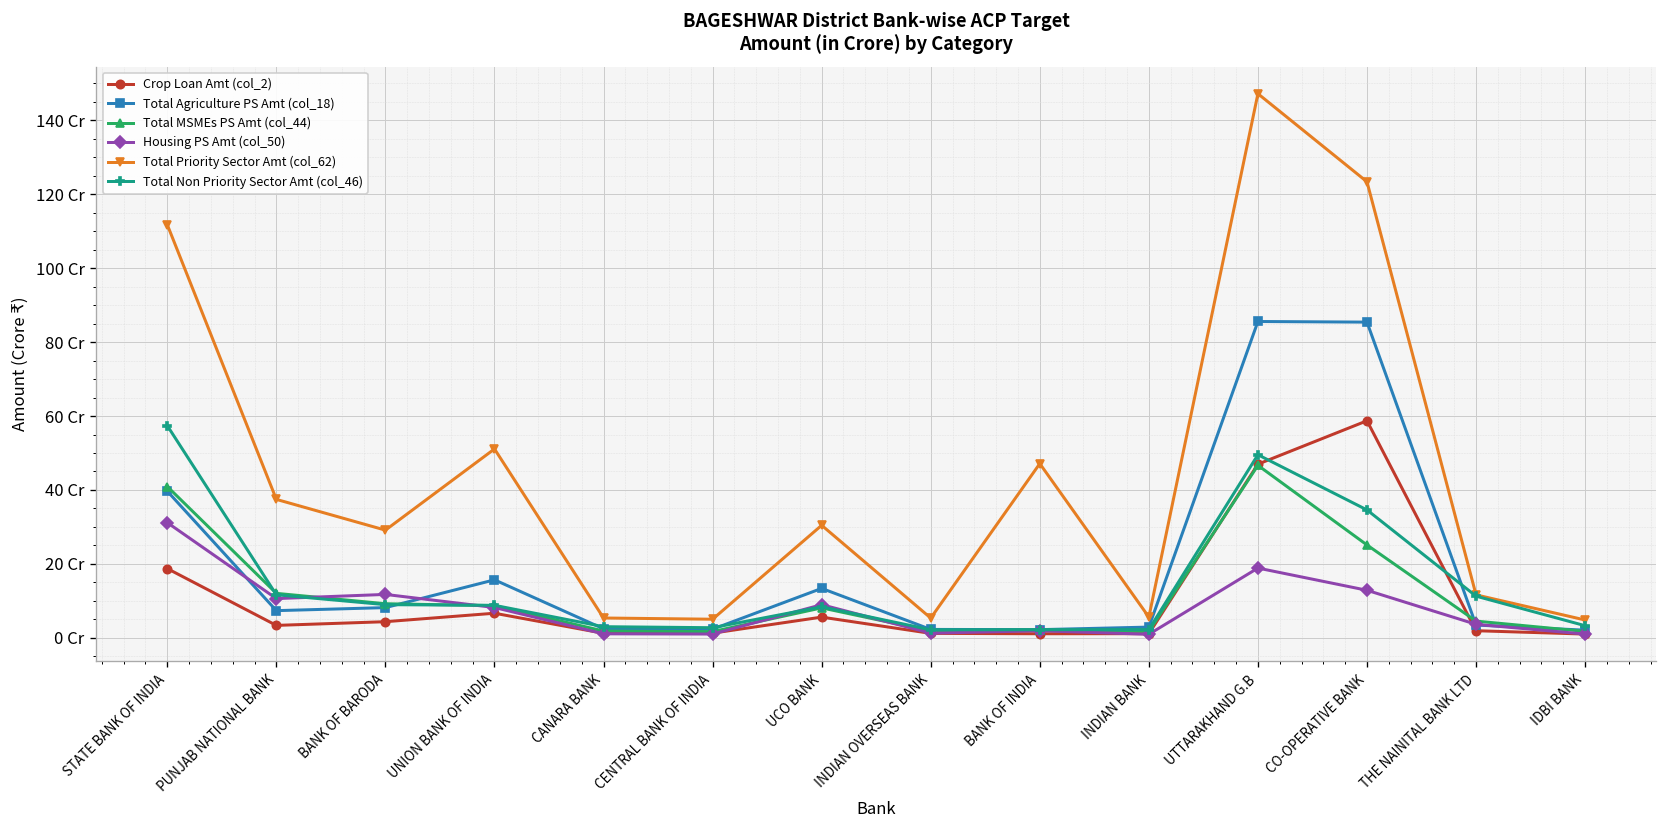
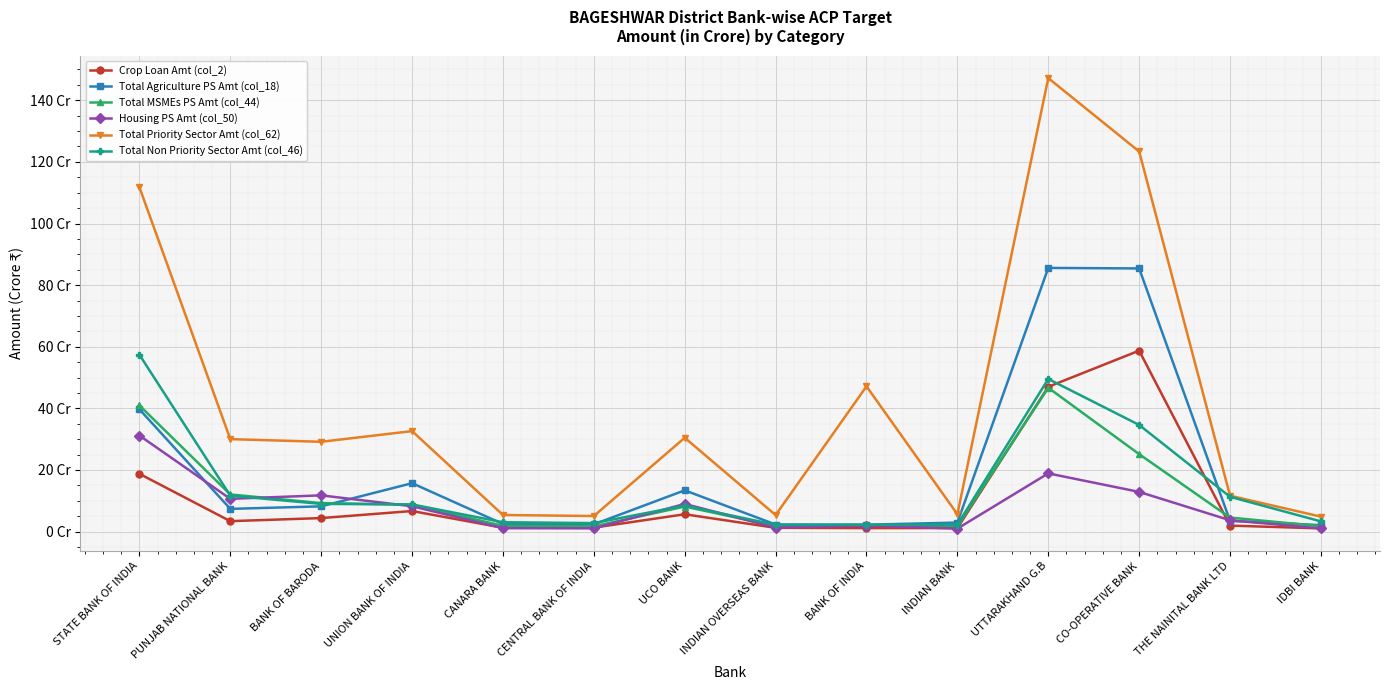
  {
    "Crop Loan Amt (col_2)": {
      "STATE BANK OF INDIA": "19 Cr",
      "PUNJAB NATIONAL BANK": "3 Cr",
      "BANK OF BARODA": "4 Cr",
      "UNION BANK OF INDIA": "7 Cr",
      "UCO BANK": "6 Cr",
      "CO-OPERATIVE BANK": "59 Cr",
      "THE NAINITAL BANK LTD": "2 Cr"
    },
    "Total Agriculture PS Amt (col_18)": {
      "STATE BANK OF INDIA": "40 Cr",
      "PUNJAB NATIONAL BANK": "7 Cr",
      "UNION BANK OF INDIA": "16 Cr",
      "UCO BANK": "13 Cr",
      "UTTARAKHAND G.B": "86 Cr",
      "CO-OPERATIVE BANK": "85 Cr"
    },
    "Housing PS Amt (col_50)": {
      "STATE BANK OF INDIA": "31 Cr",
      "PUNJAB NATIONAL BANK": "11 Cr",
      "BANK OF BARODA": "12 Cr",
      "UTTARAKHAND G.B": "19 Cr",
      "CO-OPERATIVE BANK": "13 Cr"
    },
    "Total Priority Sector Amt (col_62)": {
      "STATE BANK OF INDIA": "112 Cr",
-     "PUNJAB NATIONAL BANK": "37 Cr",
+     "PUNJAB NATIONAL BANK": "30 Cr",
      "BANK OF BARODA": "29 Cr",
-     "UNION BANK OF INDIA": "51 Cr",
+     "UNION BANK OF INDIA": "33 Cr",
      "CANARA BANK": "5 Cr",
      "CENTRAL BANK OF INDIA": "5 Cr",
      "UCO BANK": "30 Cr",
      "INDIAN OVERSEAS BANK": "5 Cr",
      "BANK OF INDIA": "47 Cr",
      "INDIAN BANK": "6 Cr",
      "UTTARAKHAND G.B": "147 Cr",
      "CO-OPERATIVE BANK": "123 Cr",
      "IDBI BANK": "5 Cr"
    }
  }
